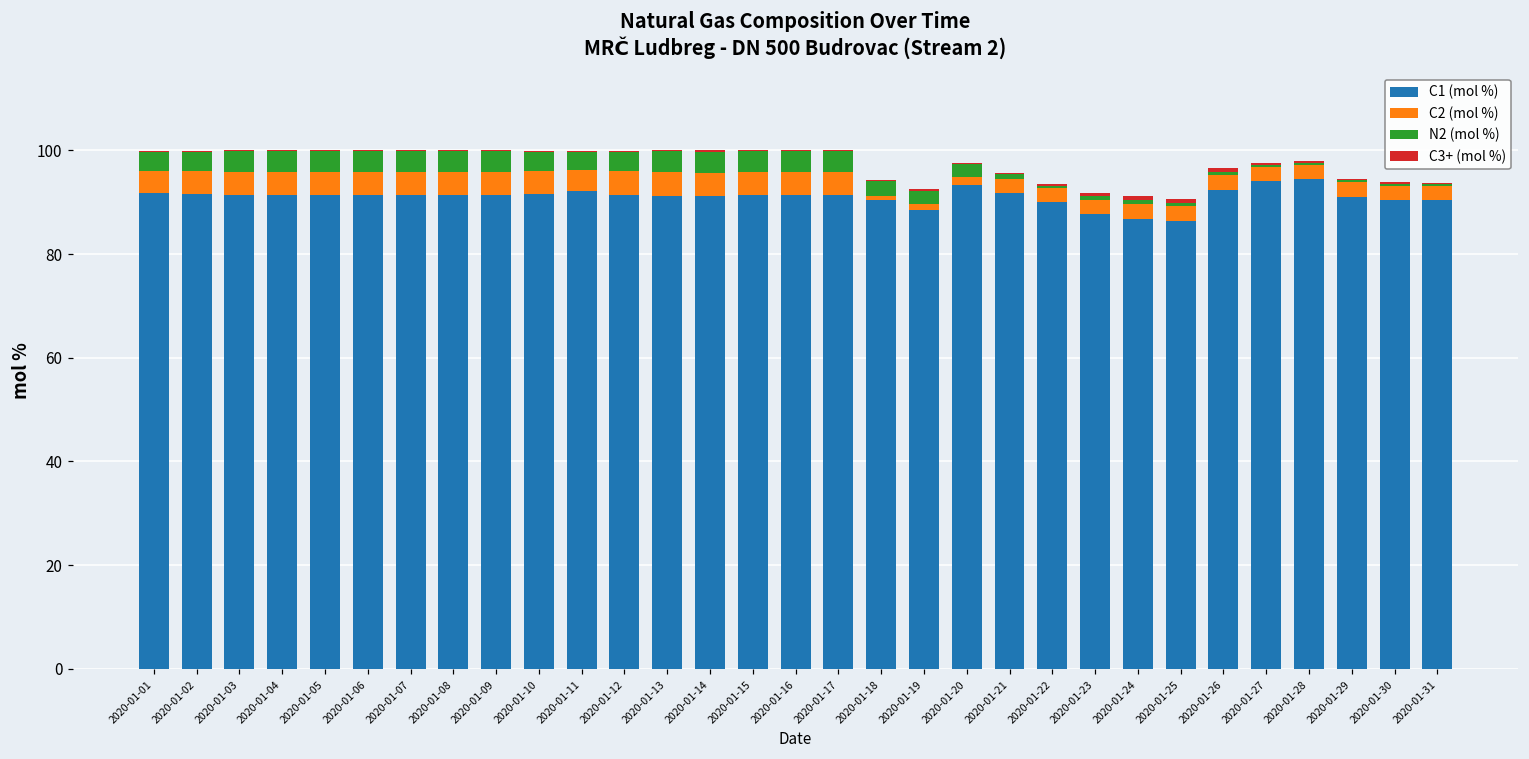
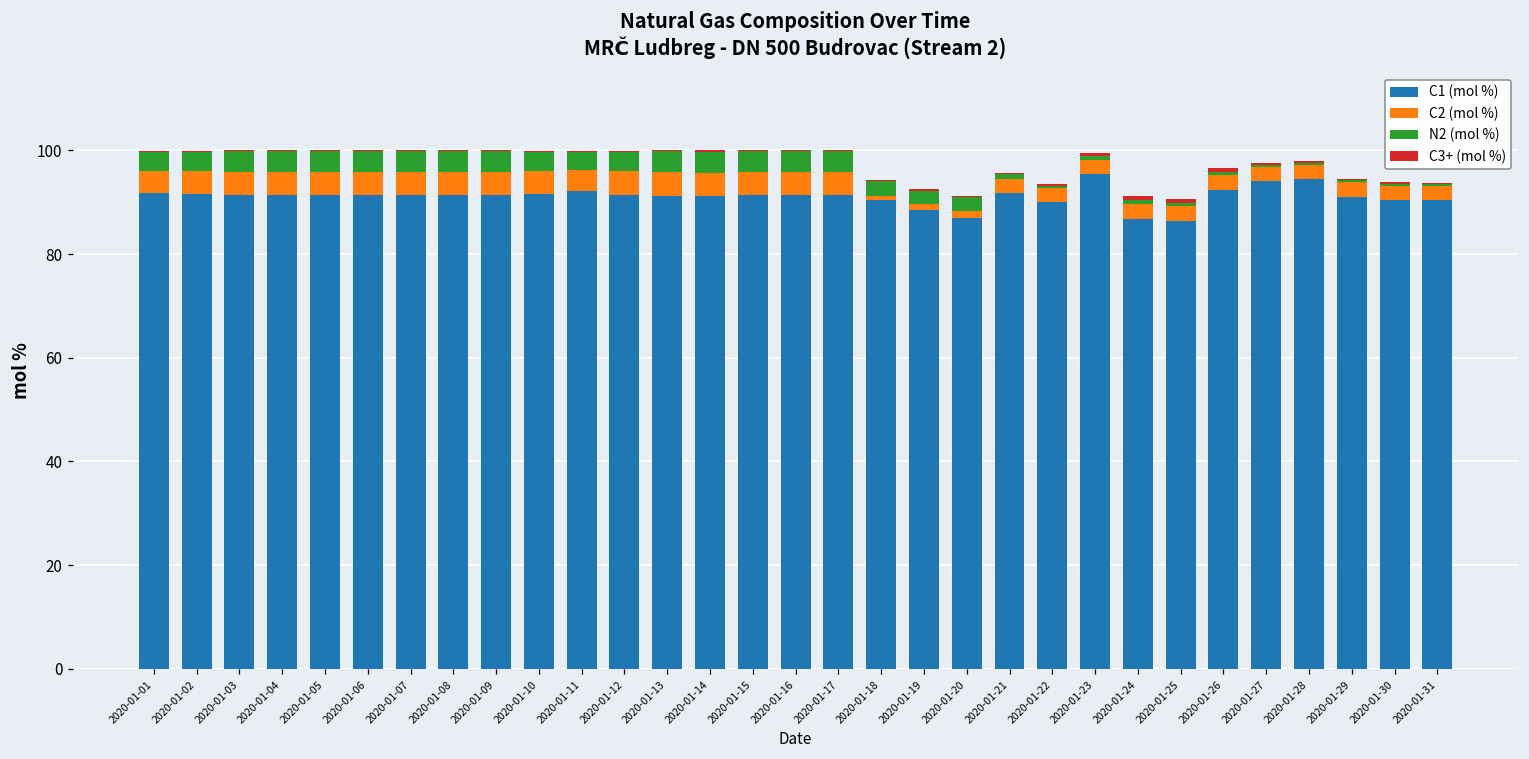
  {
    "C1 (mol %)": {
      "2020-01-01": 92,
      "2020-01-02": 92,
      "2020-01-03": 91,
      "2020-01-04": 91,
      "2020-01-05": 91,
      "2020-01-06": 91,
      "2020-01-07": 91,
      "2020-01-08": 91,
      "2020-01-09": 91,
      "2020-01-10": 92,
      "2020-01-11": 92,
      "2020-01-12": 91,
      "2020-01-13": 91,
      "2020-01-14": 91,
      "2020-01-15": 91,
      "2020-01-16": 91,
      "2020-01-17": 91,
      "2020-01-18": 90,
      "2020-01-19": 88,
-     "2020-01-20": 93,
+     "2020-01-20": 87,
      "2020-01-21": 92,
      "2020-01-22": 90,
-     "2020-01-23": 88,
+     "2020-01-23": 95,
      "2020-01-24": 87,
      "2020-01-25": 86,
      "2020-01-26": 92,
      "2020-01-27": 94,
      "2020-01-28": 95,
      "2020-01-29": 91,
      "2020-01-30": 90,
      "2020-01-31": 90
    },
    "C2 (mol %)": {
      "2020-01-01": 4,
      "2020-01-02": 4,
      "2020-01-03": 4,
      "2020-01-04": 4,
      "2020-01-05": 4,
      "2020-01-06": 5,
      "2020-01-07": 5,
      "2020-01-08": 4,
      "2020-01-09": 4,
      "2020-01-10": 4,
      "2020-01-11": 4,
      "2020-01-12": 5,
      "2020-01-13": 5,
      "2020-01-14": 5,
      "2020-01-15": 4,
      "2020-01-16": 4,
      "2020-01-17": 4,
      "2020-01-18": 1,
      "2020-01-19": 1,
      "2020-01-20": 1,
      "2020-01-21": 3,
      "2020-01-22": 3,
      "2020-01-23": 3,
      "2020-01-24": 3,
      "2020-01-25": 3,
      "2020-01-26": 3,
      "2020-01-27": 3,
      "2020-01-28": 3,
      "2020-01-29": 3,
      "2020-01-30": 3,
      "2020-01-31": 3
    },
    "N2 (mol %)": {
      "2020-01-01": 4,
      "2020-01-02": 4,
      "2020-01-03": 4,
      "2020-01-04": 4,
      "2020-01-05": 4,
      "2020-01-06": 4,
      "2020-01-07": 4,
      "2020-01-08": 4,
      "2020-01-09": 4,
      "2020-01-10": 4,
      "2020-01-11": 3,
      "2020-01-12": 4,
      "2020-01-13": 4,
      "2020-01-14": 4,
      "2020-01-15": 4,
      "2020-01-16": 4,
      "2020-01-17": 4,
      "2020-01-18": 3,
      "2020-01-19": 2,
      "2020-01-20": 3,
      "2020-01-21": 1,
      "2020-01-23": 1,
      "2020-01-24": 1,
      "2020-01-25": 1,
      "2020-01-26": 1
    },
    "C3+ (mol %)": {
      "2020-01-23": 1,
      "2020-01-24": 1,
      "2020-01-25": 1,
      "2020-01-26": 1
    }
  }
